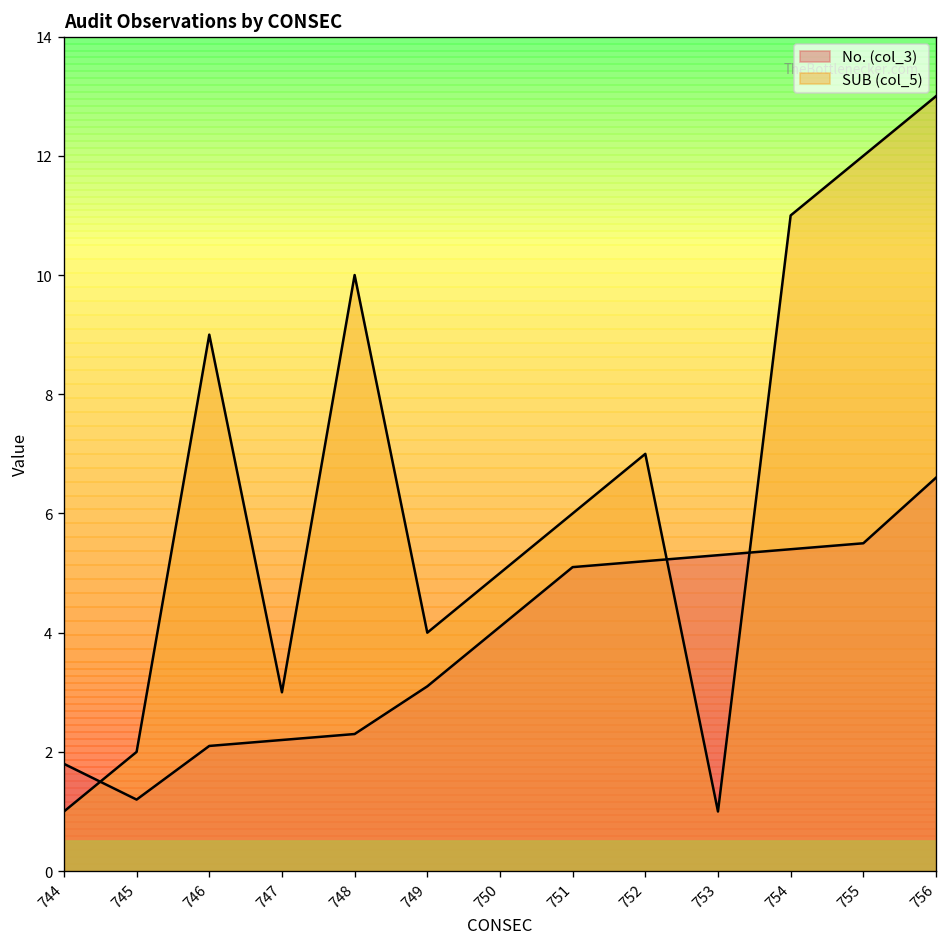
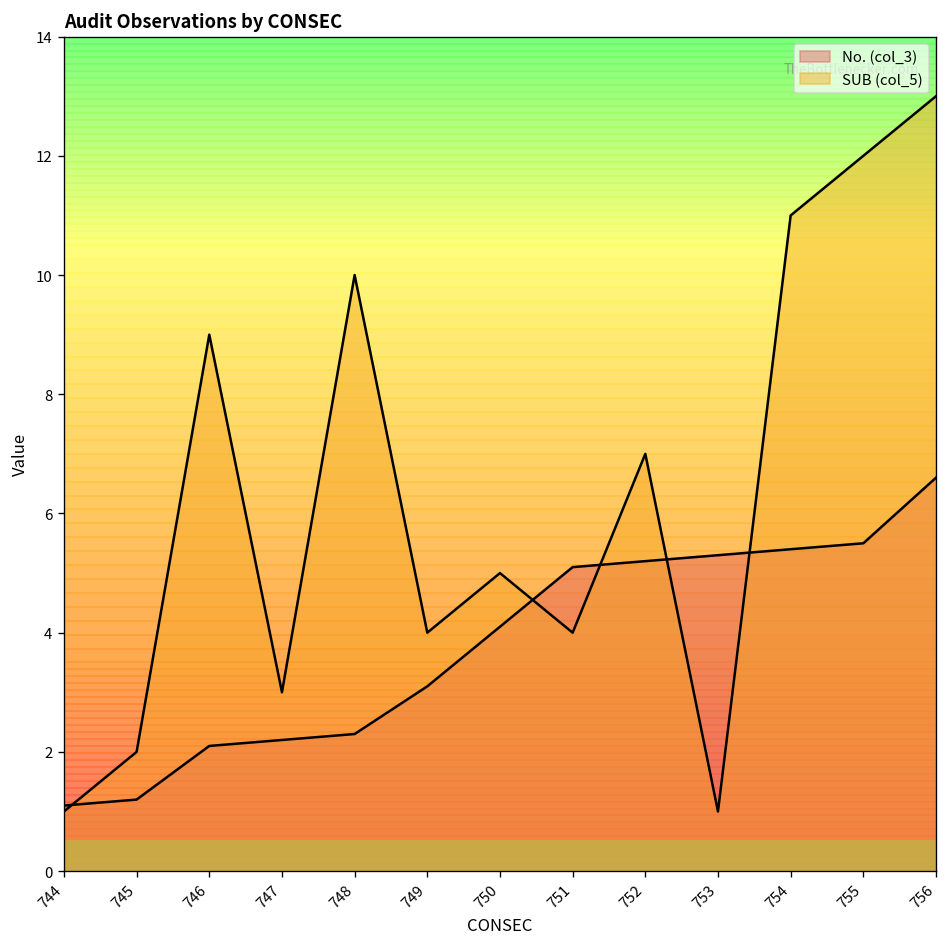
  {
    "No. (col_3)": {
-     "744": 1.8,
+     "744": 1.1,
      "745": 1.2,
      "746": 2.1,
      "747": 2.2,
      "748": 2.3,
      "749": 3.1,
      "750": 4.1,
      "751": 5.1,
      "752": 5.2,
      "753": 5.3,
      "754": 5.4,
      "755": 5.5,
      "756": 6.6
    },
    "SUB (col_5)": {
      "744": 1,
      "745": 2,
      "746": 9,
      "747": 3,
      "748": 10,
      "749": 4,
      "750": 5,
-     "751": 6,
+     "751": 4,
      "752": 7,
      "753": 1,
      "754": 11,
      "755": 12,
      "756": 13
    }
  }
